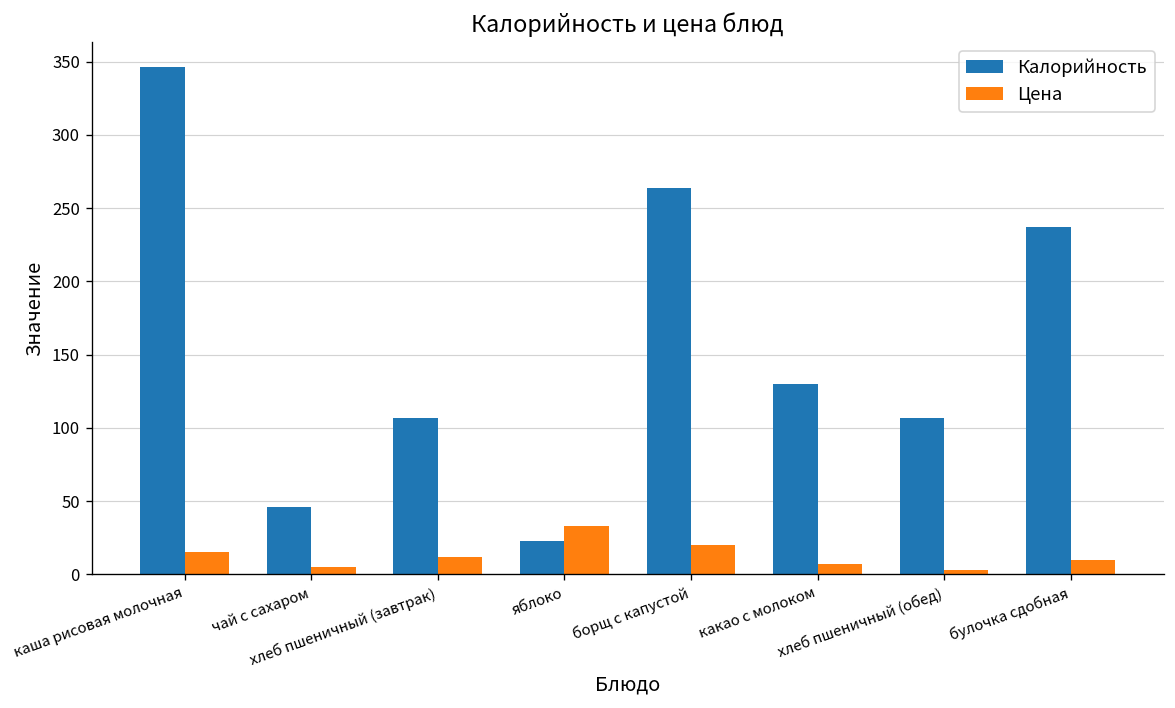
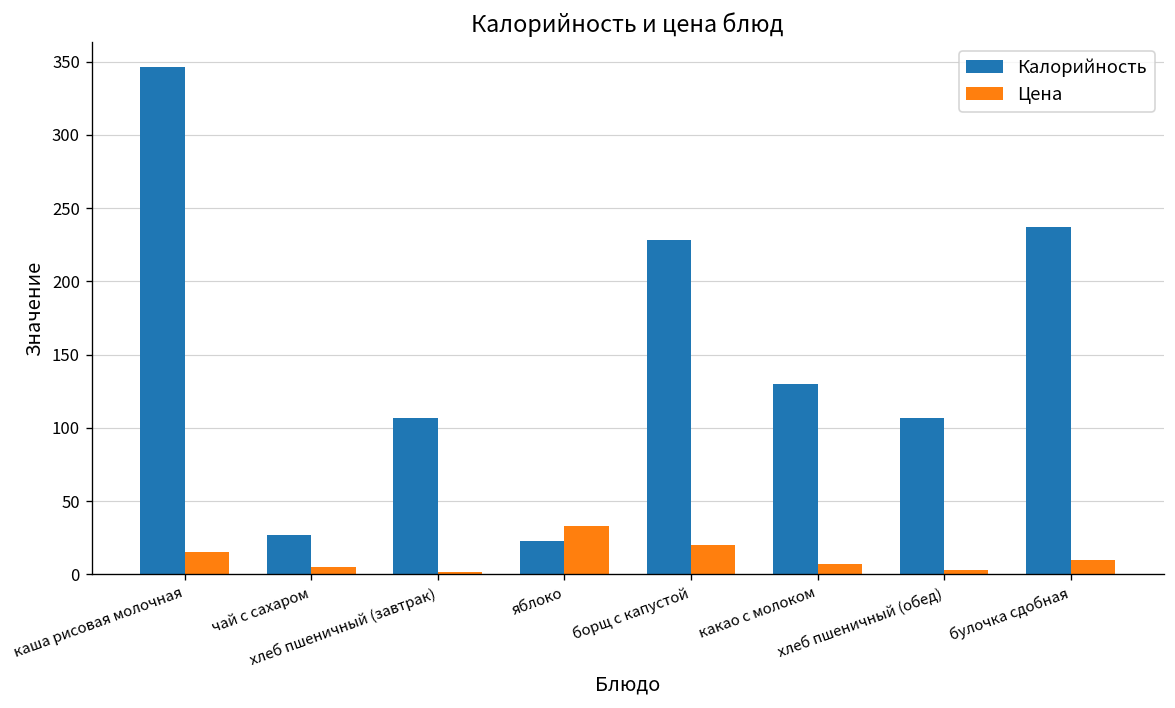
  {
    "Калорийность": {
      "каша рисовая молочная": 346,
-     "чай с сахаром": 46,
+     "чай с сахаром": 27,
      "хлеб пшеничный (завтрак)": 107,
      "яблоко": 23,
-     "борщ с капустой": 264,
+     "борщ с капустой": 228,
      "какао с молоком": 130,
      "хлеб пшеничный (обед)": 107,
      "булочка сдобная": 237
    },
    "Цена": {
      "каша рисовая молочная": 15,
      "чай с сахаром": 5,
-     "хлеб пшеничный (завтрак)": 12,
+     "хлеб пшеничный (завтрак)": 2,
      "яблоко": 33,
      "борщ с капустой": 20,
      "какао с молоком": 7,
      "хлеб пшеничный (обед)": 3,
      "булочка сдобная": 10
    }
  }
